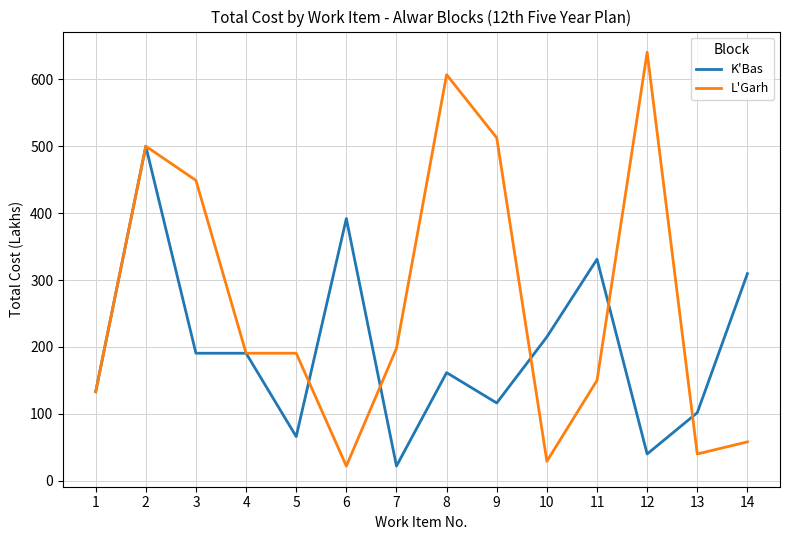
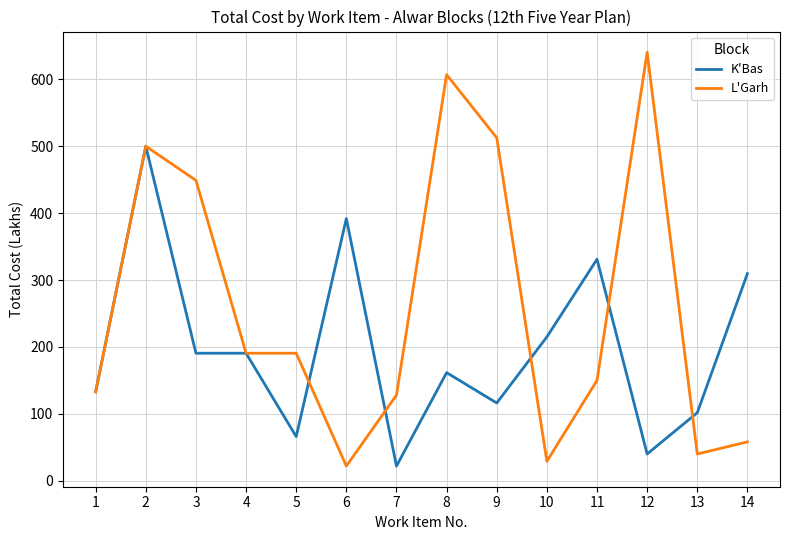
  {
    "K'Bas": {
      "3": 190,
      "5": 70,
      "6": 390,
      "7": 20,
      "8": 160,
      "9": 120,
      "10": 220,
      "11": 330,
      "12": 40,
      "13": 100,
      "14": 310
    },
    "L'Garh": {
      "3": 450,
      "5": 190,
      "6": 20,
-     "7": 200,
+     "7": 130,
      "8": 610,
      "9": 510,
      "10": 30,
      "11": 150,
      "12": 640,
      "13": 40,
      "14": 60
    }
  }
